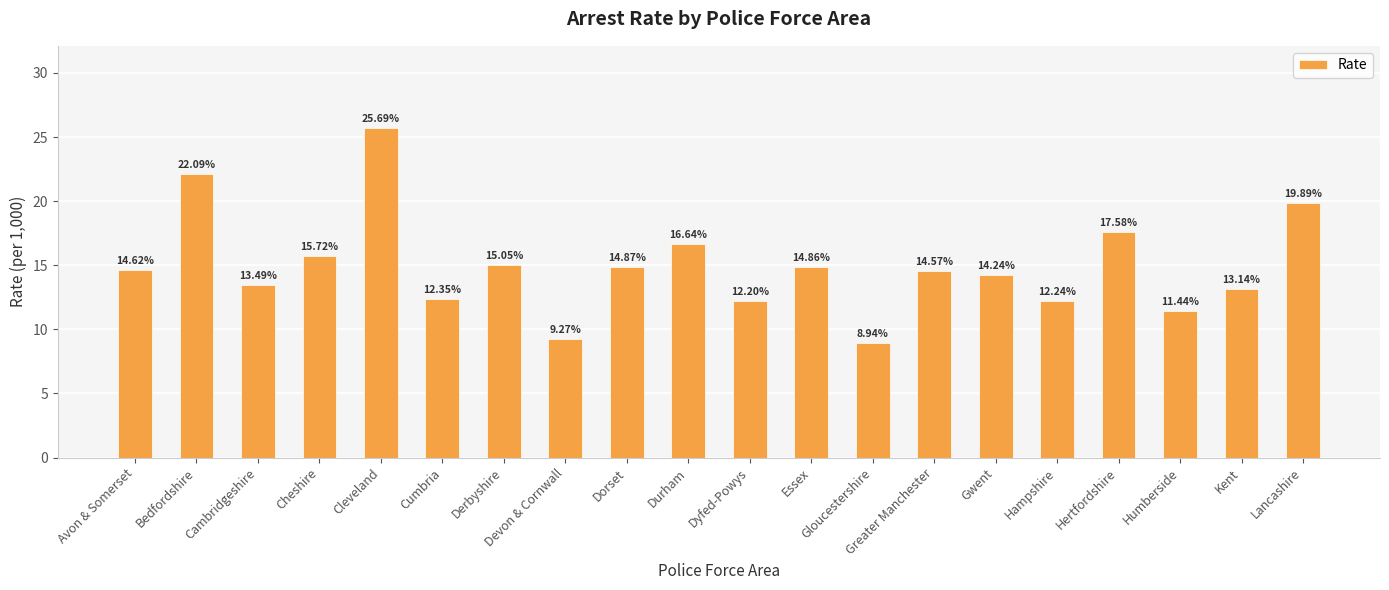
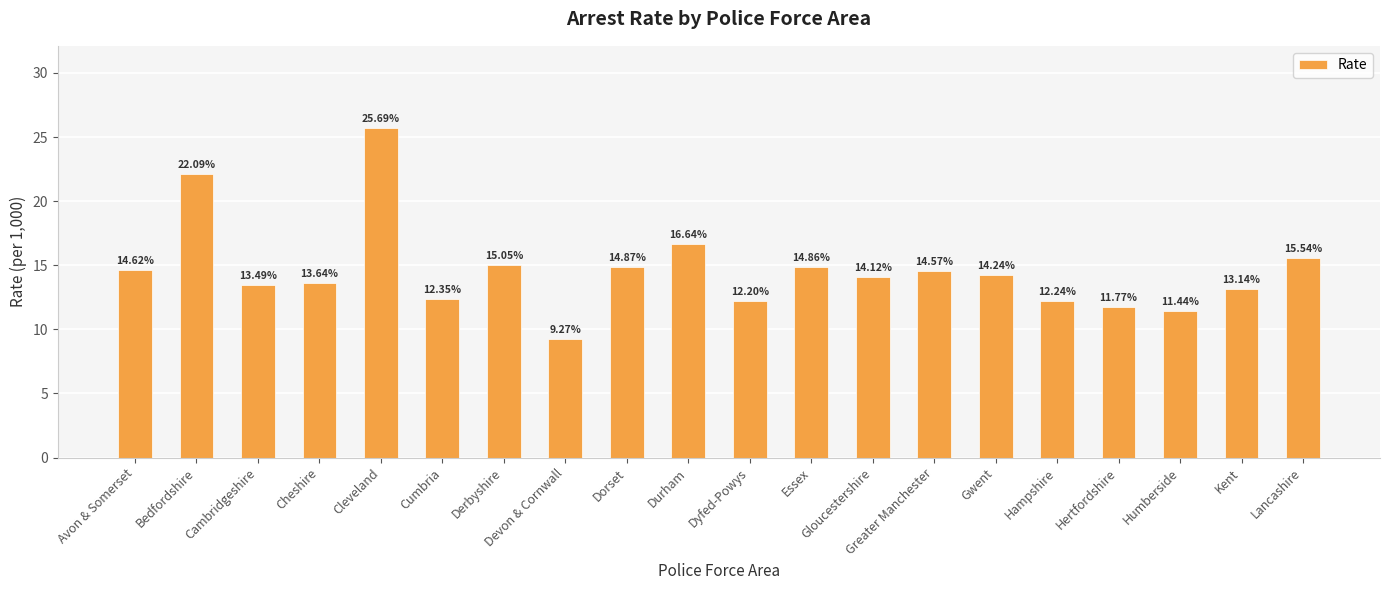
  {
    "Avon & Somerset": "14.62%",
    "Bedfordshire": "22.09%",
    "Cambridgeshire": "13.49%",
-   "Cheshire": "15.72%",
+   "Cheshire": "13.64%",
    "Cleveland": "25.69%",
    "Cumbria": "12.35%",
    "Derbyshire": "15.05%",
    "Devon & Cornwall": "9.27%",
    "Dorset": "14.87%",
    "Durham": "16.64%",
    "Dyfed-Powys": "12.20%",
    "Essex": "14.86%",
-   "Gloucestershire": "8.94%",
+   "Gloucestershire": "14.12%",
    "Greater Manchester": "14.57%",
    "Gwent": "14.24%",
    "Hampshire": "12.24%",
-   "Hertfordshire": "17.58%",
+   "Hertfordshire": "11.77%",
    "Humberside": "11.44%",
    "Kent": "13.14%",
-   "Lancashire": "19.89%"
+   "Lancashire": "15.54%"
  }
